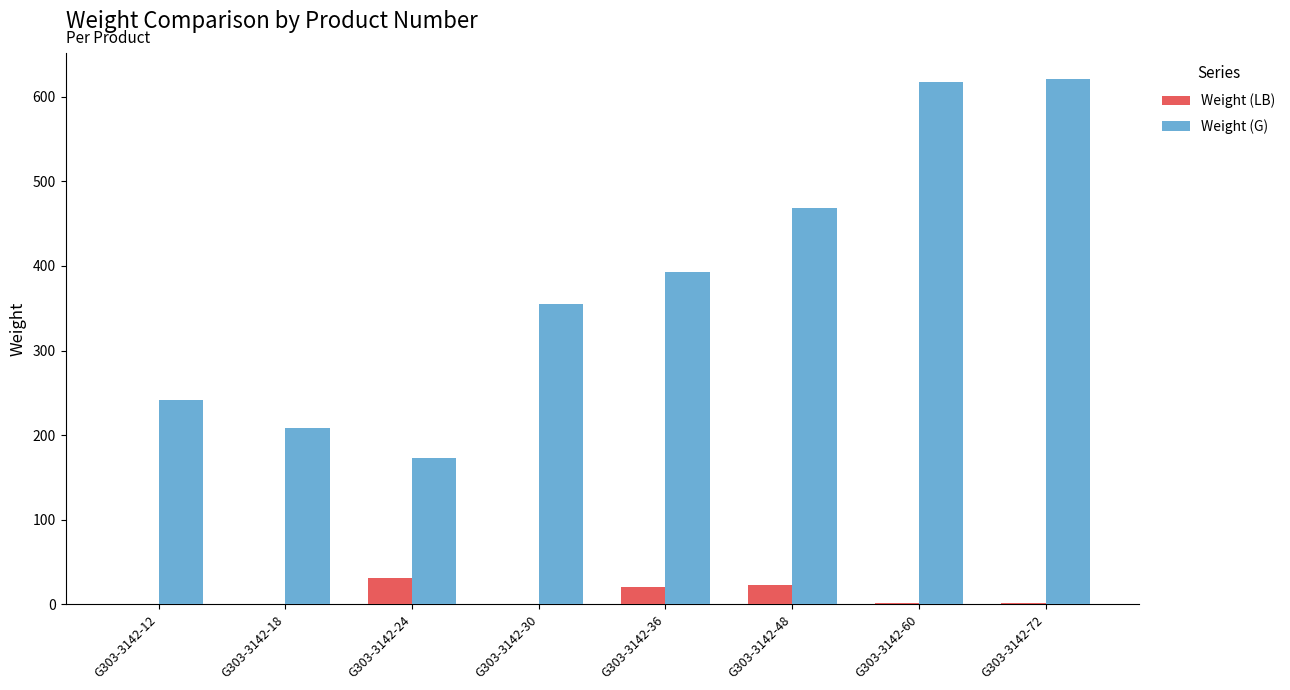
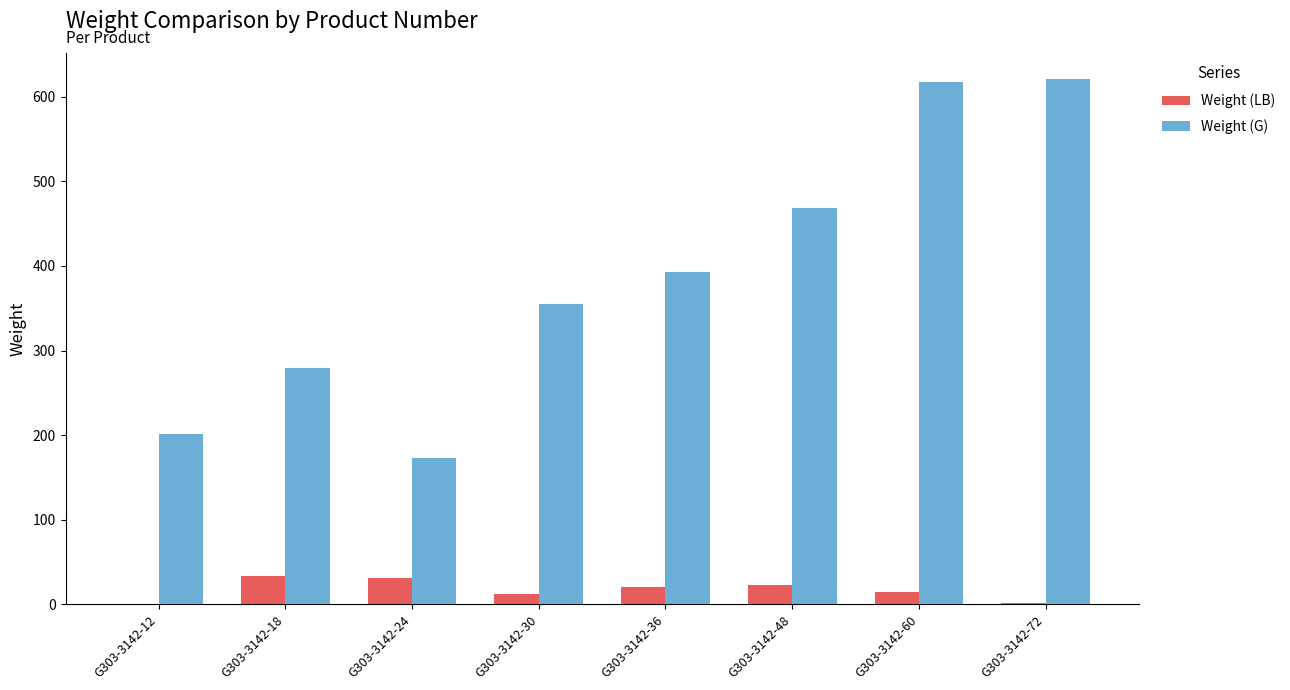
  {
    "Weight (LB)": {
-     "G303-3142-18": 0,
+     "G303-3142-18": 30,
      "G303-3142-24": 30,
-     "G303-3142-30": 0,
+     "G303-3142-30": 10,
      "G303-3142-36": 20,
      "G303-3142-48": 20,
-     "G303-3142-60": 0
+     "G303-3142-60": 20
    },
    "Weight (G)": {
-     "G303-3142-12": 240,
-     "G303-3142-18": 210,
+     "G303-3142-12": 200,
+     "G303-3142-18": 280,
      "G303-3142-24": 170,
      "G303-3142-30": 360,
      "G303-3142-36": 390,
      "G303-3142-48": 470,
      "G303-3142-60": 620,
      "G303-3142-72": 620
    }
  }
